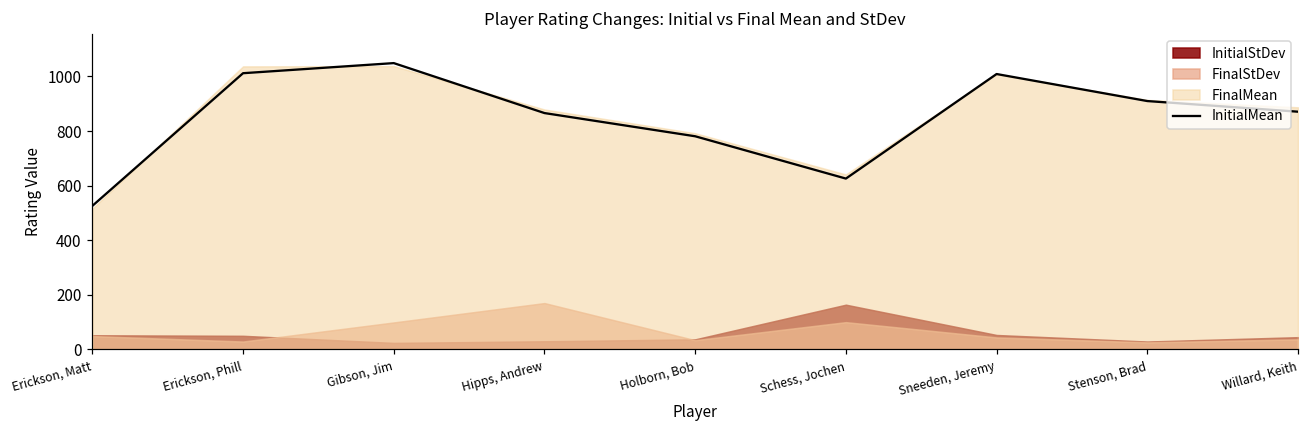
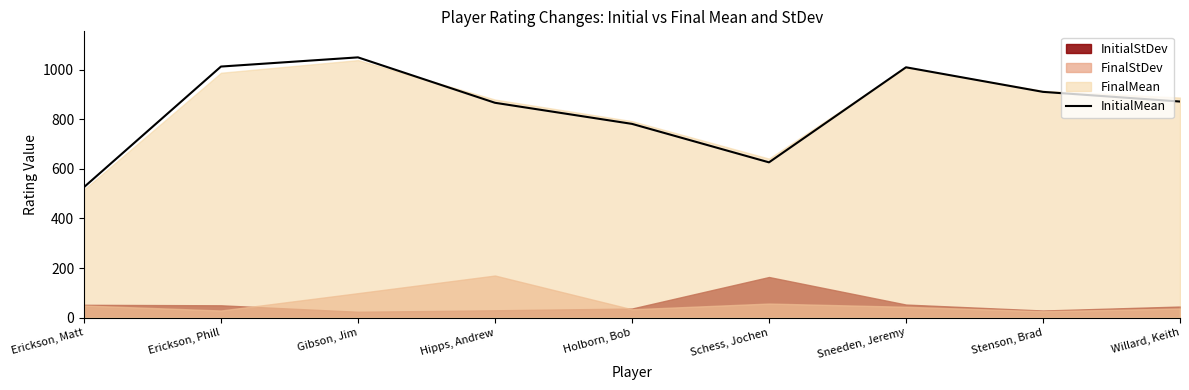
  {
    "InitialMean": {
      "Erickson, Phill": 1010,
      "Gibson, Jim": 1050,
      "Hipps, Andrew": 870,
      "Holborn, Bob": 780,
      "Schess, Jochen": 630,
      "Willard, Keith": 870
    },
    "InitialStDev": {
      "Erickson, Phill": 50,
      "Gibson, Jim": 20,
      "Hipps, Andrew": 30,
      "Schess, Jochen": 160
    },
    "FinalStDev": {
      "Erickson, Phill": 30,
      "Gibson, Jim": 100,
      "Hipps, Andrew": 170,
-     "Schess, Jochen": 100
+     "Schess, Jochen": 60
    },
    "FinalMean": {
-     "Erickson, Phill": 1040,
+     "Erickson, Phill": 990,
      "Gibson, Jim": 1040,
      "Hipps, Andrew": 880,
      "Holborn, Bob": 790,
      "Schess, Jochen": 640,
      "Willard, Keith": 890
    }
  }
